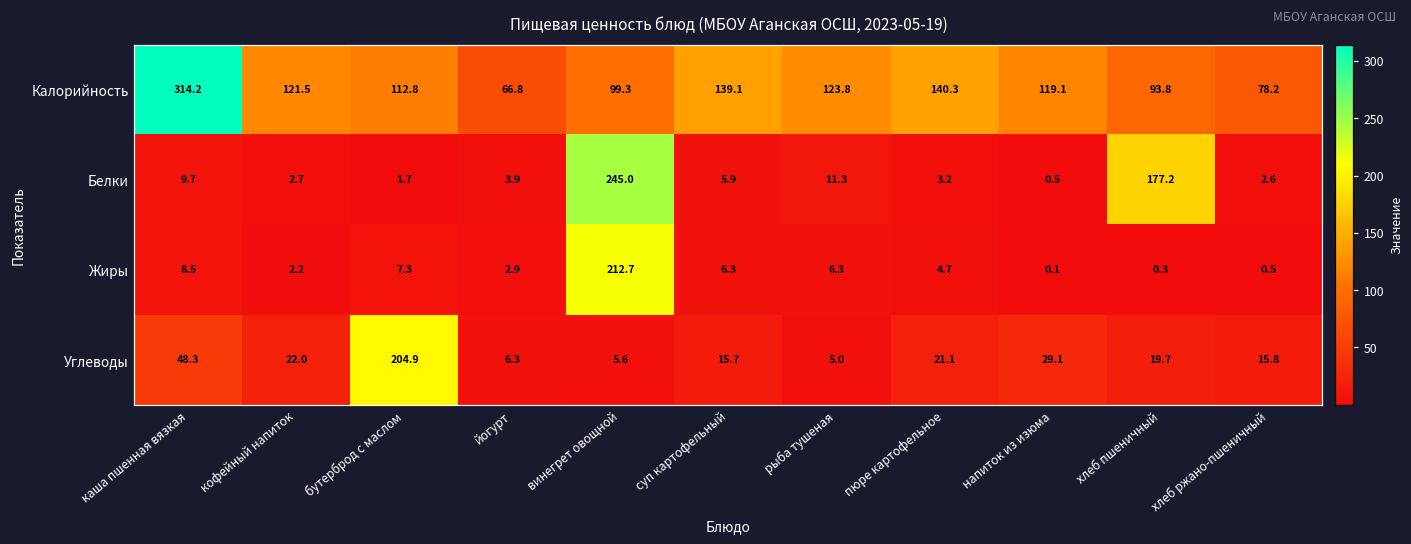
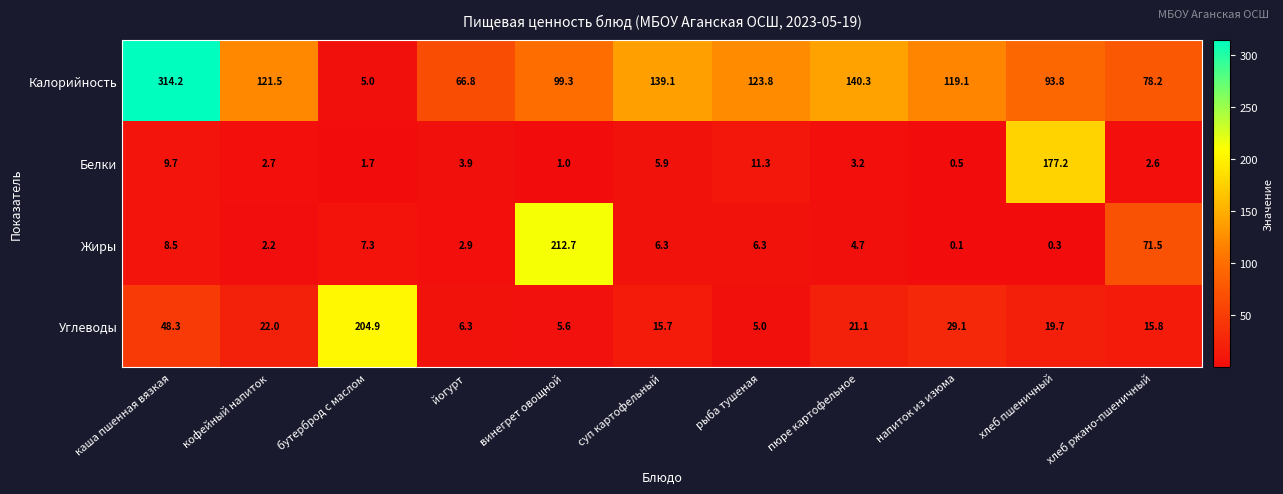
  {
    "Калорийность": {
      "каша пшенная вязкая": 314.2,
      "кофейный напиток": 121.5,
-     "бутерброд с маслом": 112.8,
+     "бутерброд с маслом": 5.0,
      "йогурт": 66.8,
      "винегрет овощной": 99.3,
      "суп картофельный": 139.1,
      "рыба тушеная": 123.8,
      "пюре картофельное": 140.3,
      "напиток из изюма": 119.1,
      "хлеб пшеничный": 93.8,
      "хлеб ржано-пшеничный": 78.2
    },
    "Белки": {
      "каша пшенная вязкая": 9.7,
      "кофейный напиток": 2.7,
      "бутерброд с маслом": 1.7,
      "йогурт": 3.9,
-     "винегрет овощной": 245.0,
+     "винегрет овощной": 1.0,
      "суп картофельный": 5.9,
      "рыба тушеная": 11.3,
      "пюре картофельное": 3.2,
      "напиток из изюма": 0.5,
      "хлеб пшеничный": 177.2,
      "хлеб ржано-пшеничный": 2.6
    },
    "Жиры": {
      "каша пшенная вязкая": 8.5,
      "кофейный напиток": 2.2,
      "бутерброд с маслом": 7.3,
      "йогурт": 2.9,
      "винегрет овощной": 212.7,
      "суп картофельный": 6.3,
      "рыба тушеная": 6.3,
      "пюре картофельное": 4.7,
      "напиток из изюма": 0.1,
      "хлеб пшеничный": 0.3,
-     "хлеб ржано-пшеничный": 0.5
+     "хлеб ржано-пшеничный": 71.5
    },
    "Углеводы": {
      "каша пшенная вязкая": 48.3,
      "кофейный напиток": 22.0,
      "бутерброд с маслом": 204.9,
      "йогурт": 6.3,
      "винегрет овощной": 5.6,
      "суп картофельный": 15.7,
      "рыба тушеная": 5.0,
      "пюре картофельное": 21.1,
      "напиток из изюма": 29.1,
      "хлеб пшеничный": 19.7,
      "хлеб ржано-пшеничный": 15.8
    }
  }
